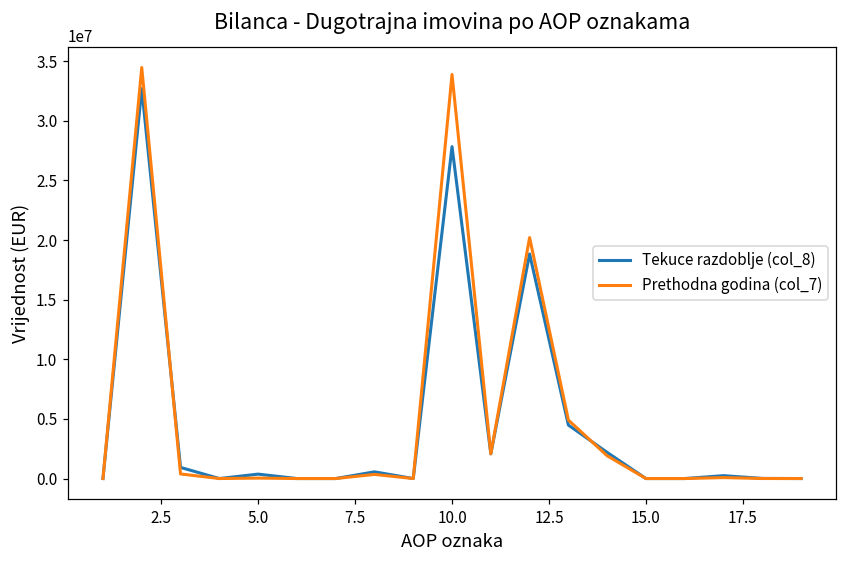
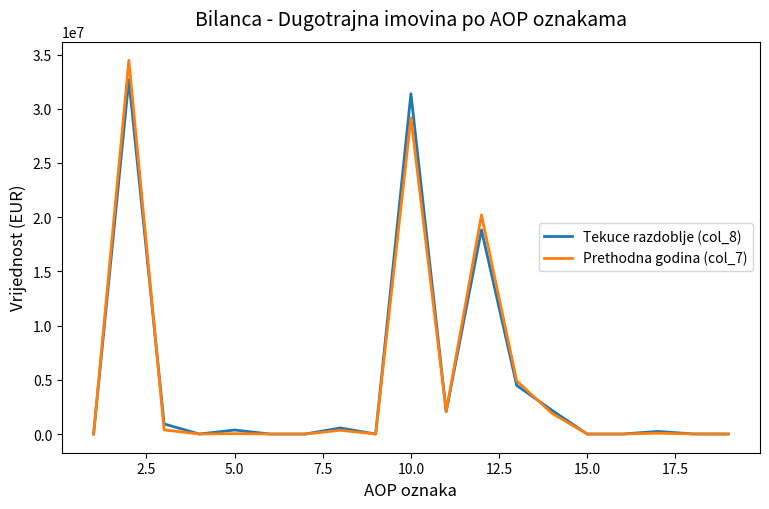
  {
    "Tekuce razdoblje (col_8)": {
      "5.0": 400000,
-     "10.0": 27800000
+     "10.0": 31400000
    },
    "Prethodna godina (col_7)": {
      "5.0": 0,
-     "10.0": 33900000
+     "10.0": 29200000
    }
  }
